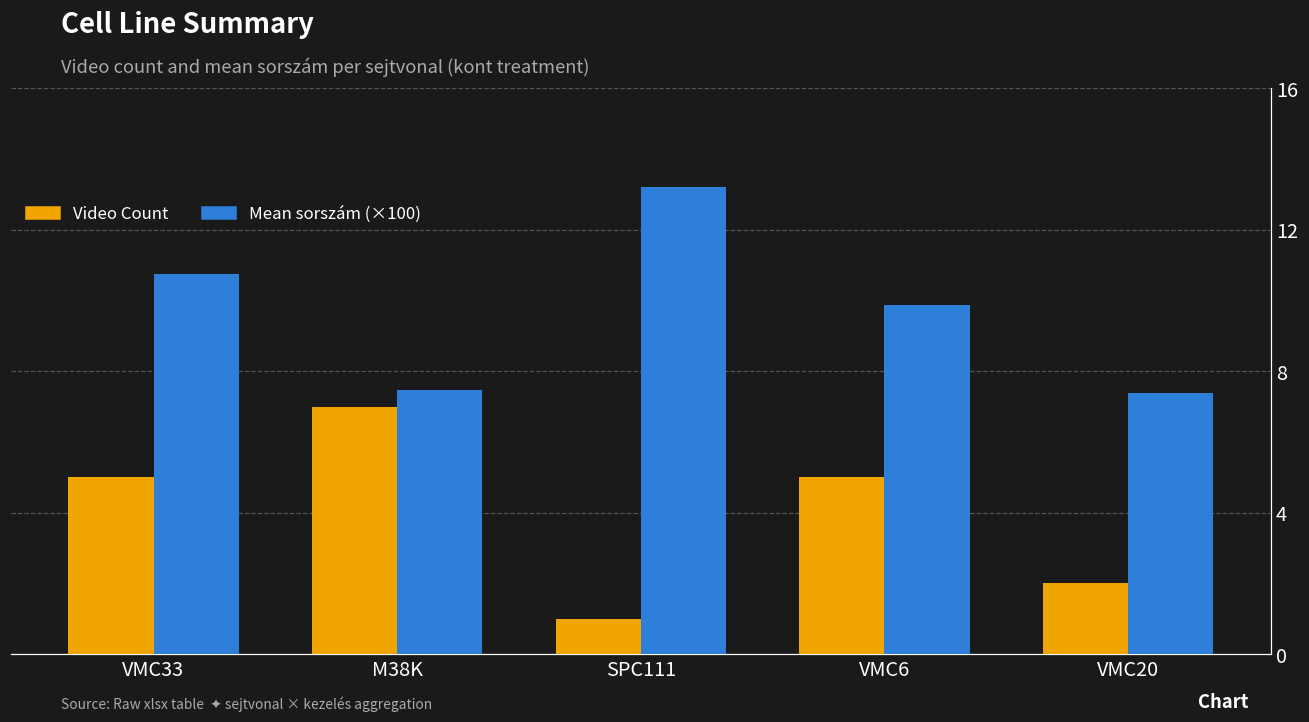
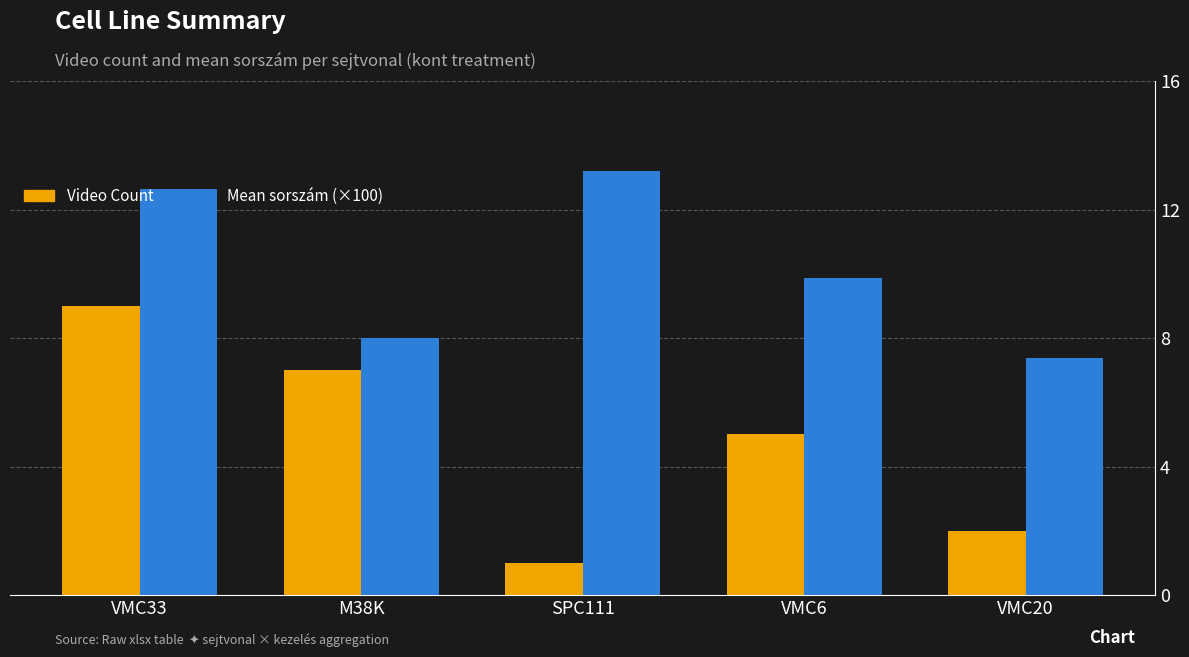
  {
    "Video Count": {
-     "VMC33": 5,
+     "VMC33": 9,
      "M38K": 7,
      "SPC111": 1,
      "VMC6": 5,
      "VMC20": 2
    },
    "Mean sorszám (×100)": {
-     "VMC33": 10.7,
-     "M38K": 7.5,
+     "VMC33": 12.6,
+     "M38K": 8.0,
      "SPC111": 13.2,
      "VMC6": 9.9,
      "VMC20": 7.4
    }
  }
